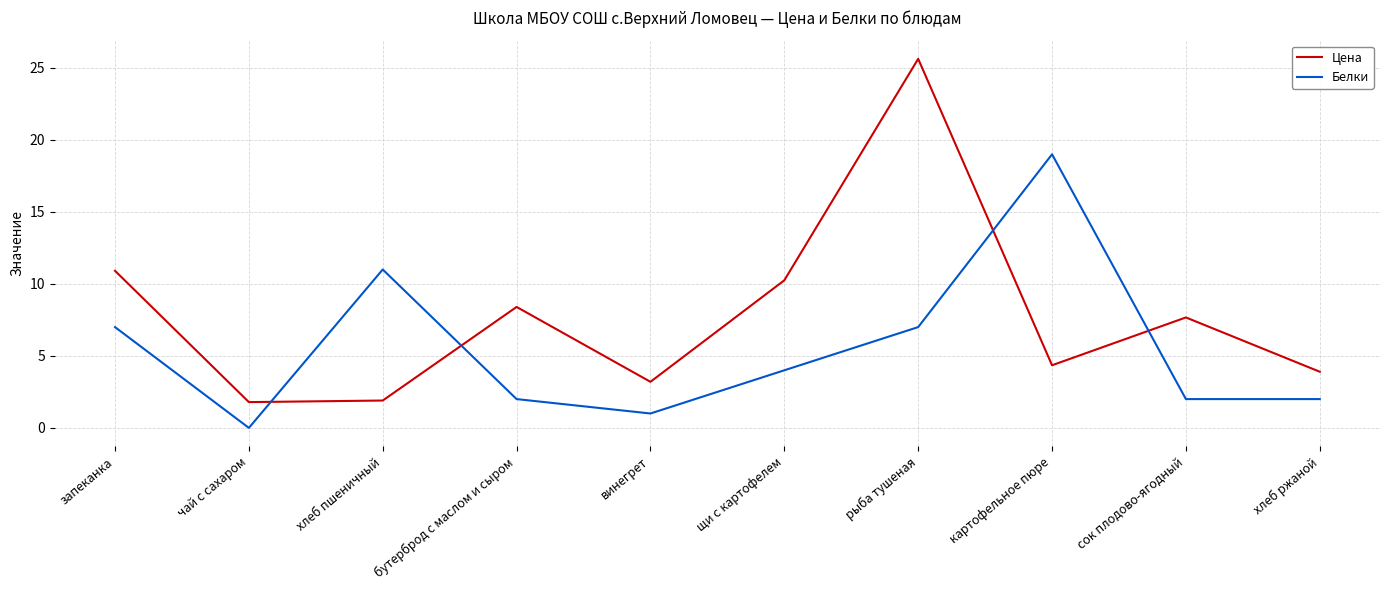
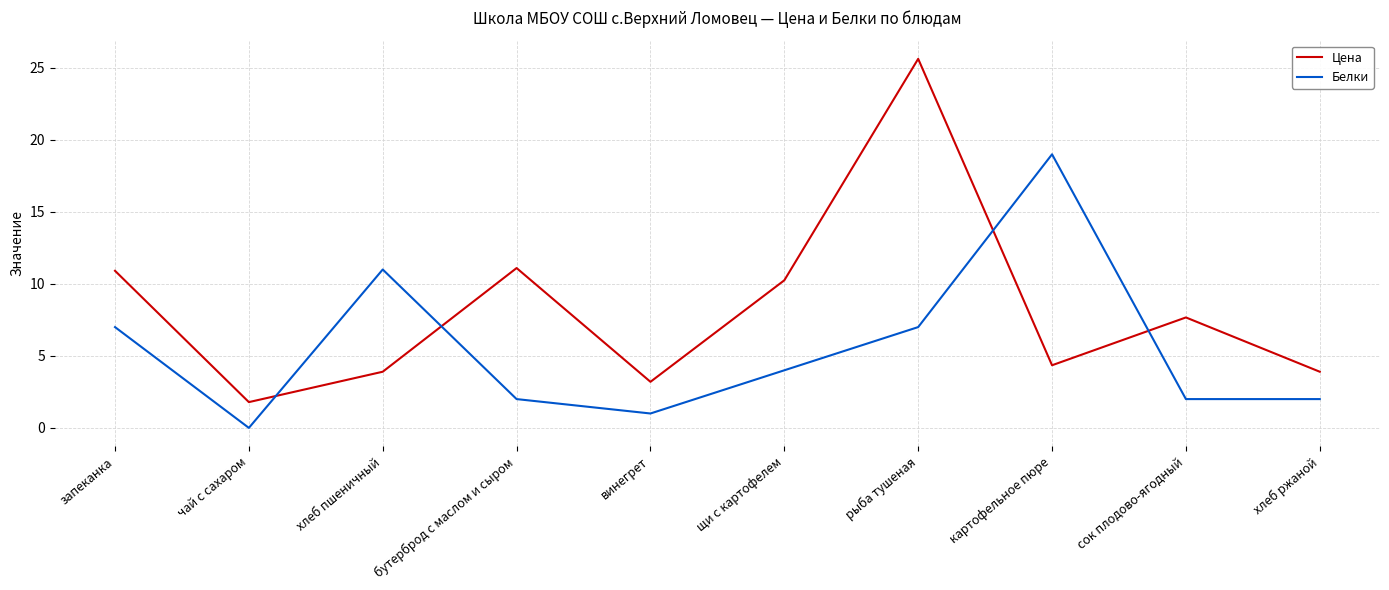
  {
    "Цена": {
      "запеканка": 10.9,
      "чай с сахаром": 1.8,
-     "хлеб пшеничный": 1.9,
-     "бутерброд с маслом и сыром": 8.4,
+     "хлеб пшеничный": 3.9,
+     "бутерброд с маслом и сыром": 11.1,
      "винегрет": 3.2,
      "щи с картофелем": 10.3,
      "рыба тушеная": 25.6,
      "картофельное пюре": 4.4,
      "сок плодово-ягодный": 7.7,
      "хлеб ржаной": 3.9
    },
    "Белки": {
      "запеканка": 7.0,
      "чай с сахаром": 0.0,
      "хлеб пшеничный": 11.0,
      "бутерброд с маслом и сыром": 2.0,
      "винегрет": 1.0,
      "щи с картофелем": 4.0,
      "рыба тушеная": 7.0,
      "картофельное пюре": 19.0,
      "сок плодово-ягодный": 2.0,
      "хлеб ржаной": 2.0
    }
  }
